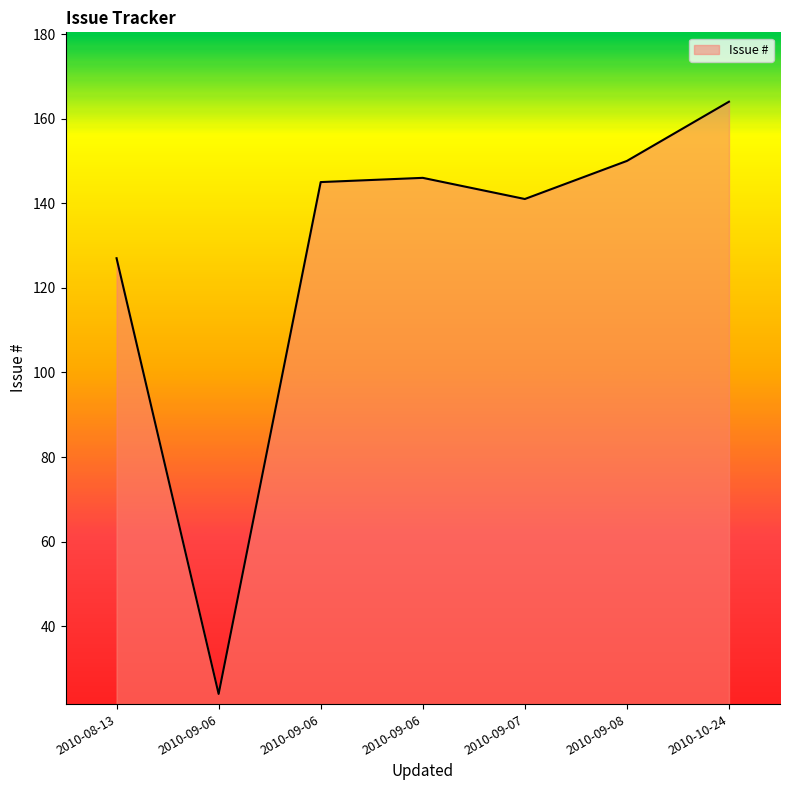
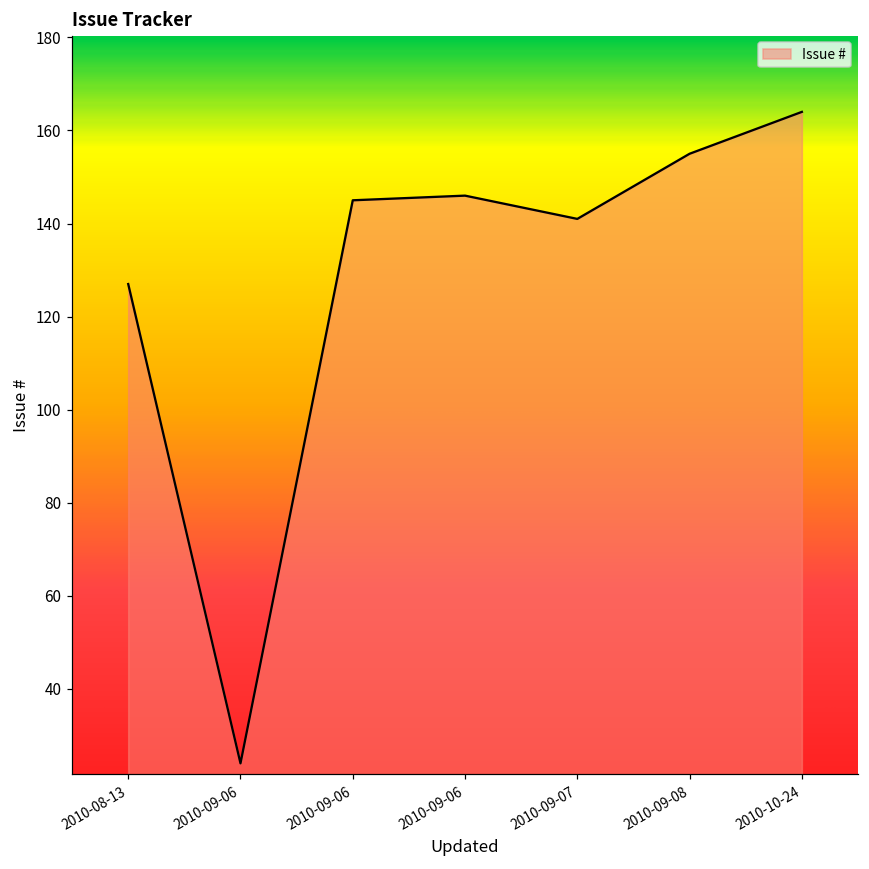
  {
    "2010-08-13": 127,
    "2010-09-07": 141,
-   "2010-09-08": 150,
+   "2010-09-08": 155,
    "2010-10-24": 164
  }
